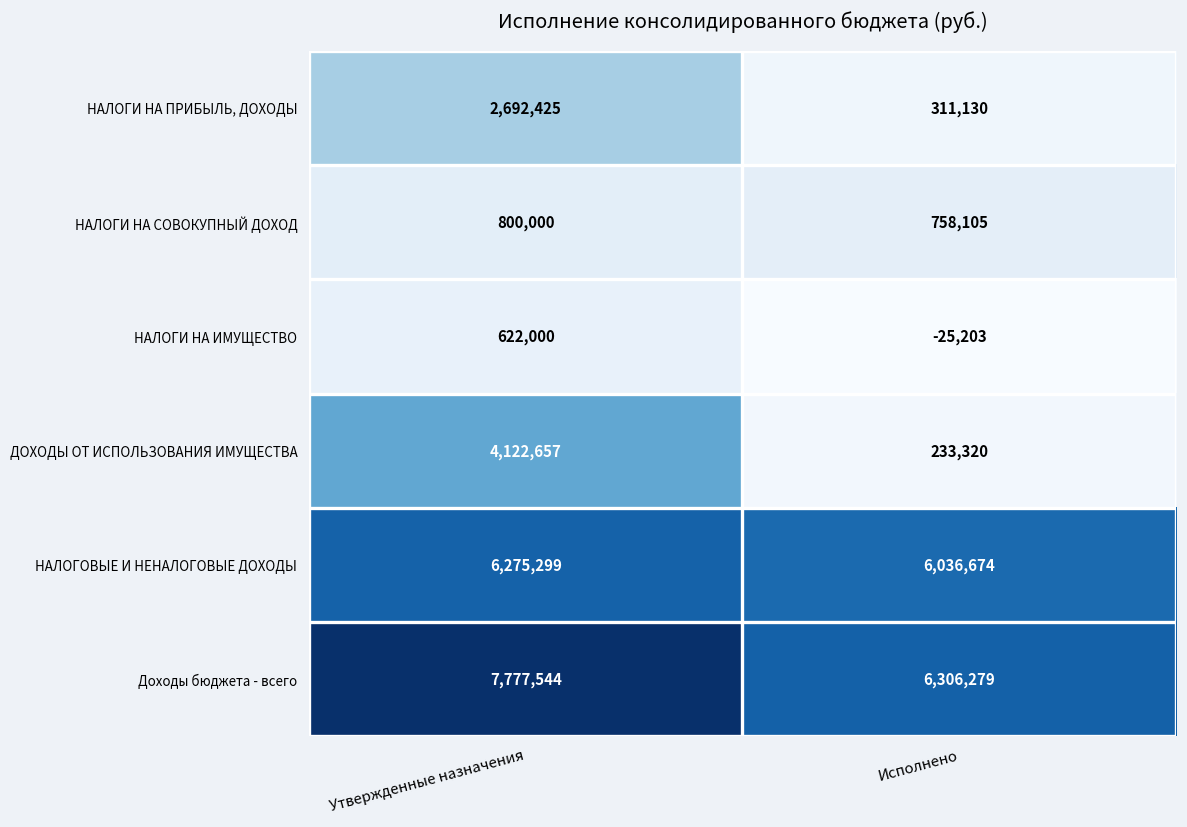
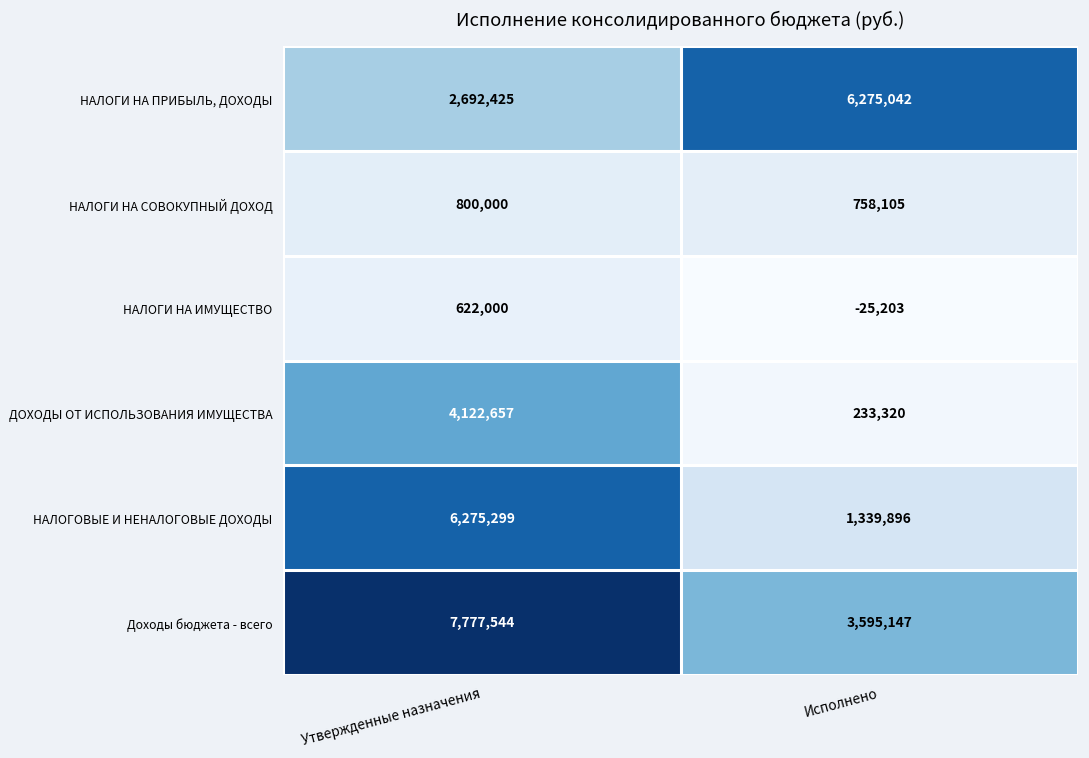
  {
    "НАЛОГИ НА ПРИБЫЛЬ, ДОХОДЫ": {
      "Утвержденные назначения": "2,692,425",
-     "Исполнено": "311,130"
+     "Исполнено": "6,275,042"
    },
    "НАЛОГИ НА СОВОКУПНЫЙ ДОХОД": {
      "Утвержденные назначения": "800,000",
      "Исполнено": "758,105"
    },
    "НАЛОГИ НА ИМУЩЕСТВО": {
      "Утвержденные назначения": "622,000",
      "Исполнено": "-25,203"
    },
    "ДОХОДЫ ОТ ИСПОЛЬЗОВАНИЯ ИМУЩЕСТВА": {
      "Утвержденные назначения": "4,122,657",
      "Исполнено": "233,320"
    },
    "НАЛОГОВЫЕ И НЕНАЛОГОВЫЕ ДОХОДЫ": {
      "Утвержденные назначения": "6,275,299",
-     "Исполнено": "6,036,674"
+     "Исполнено": "1,339,896"
    },
    "Доходы бюджета - всего": {
      "Утвержденные назначения": "7,777,544",
-     "Исполнено": "6,306,279"
+     "Исполнено": "3,595,147"
    }
  }
